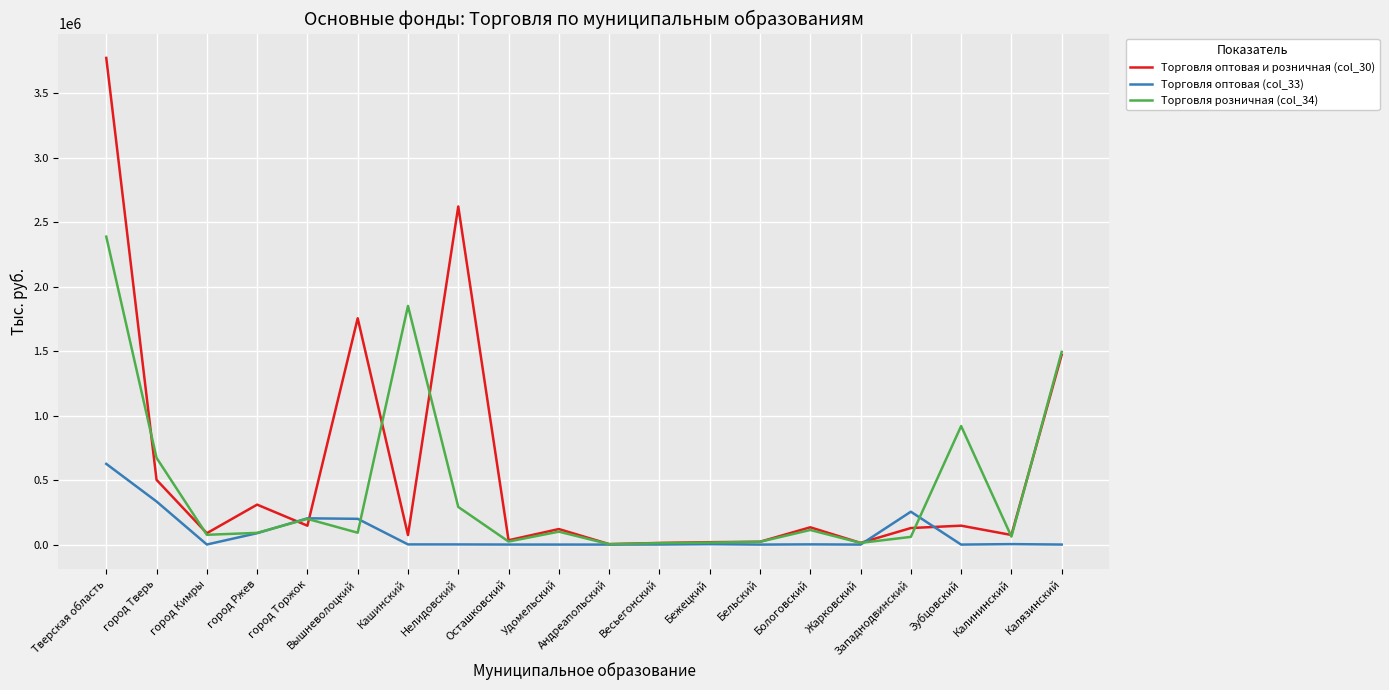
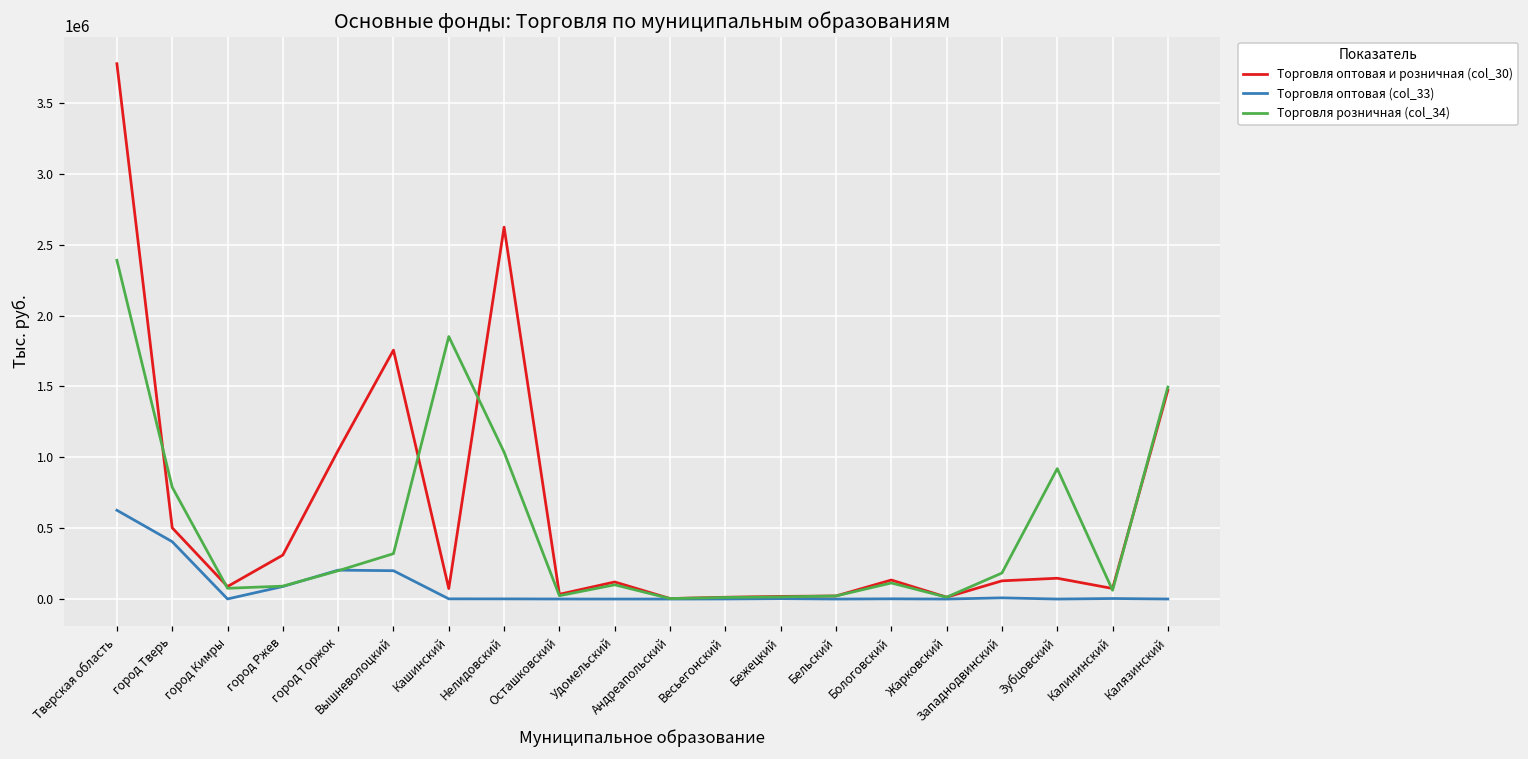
  {
    "Торговля оптовая и розничная (col_30)": {
      "Тверская область": 3780000,
      "город Тверь": 500000,
      "город Ржев": 310000,
-     "город Торжок": 150000,
+     "город Торжок": 1050000,
      "Вышневолоцкий": 1760000,
      "Кашинский": 70000,
      "Нелидовский": 2620000,
      "Бологовский": 130000,
      "Западнодвинский": 130000,
      "Зубцовский": 150000,
      "Калязинский": 1470000
    },
    "Торговля оптовая (col_33)": {
      "Тверская область": 630000,
-     "город Тверь": 330000,
+     "город Тверь": 400000,
      "город Кимры": 0,
      "Вышневолоцкий": 200000,
      "Кашинский": 0,
      "Нелидовский": 0,
      "Осташковский": 0,
      "Удомельский": 0,
      "Бельский": 0,
      "Бологовский": 0,
-     "Западнодвинский": 260000,
+     "Западнодвинский": 10000,
      "Зубцовский": 0,
      "Калининский": 0,
      "Калязинский": 0
    },
    "Торговля розничная (col_34)": {
      "Тверская область": 2390000,
-     "город Тверь": 670000,
-     "Вышневолоцкий": 90000,
+     "город Тверь": 790000,
+     "Вышневолоцкий": 320000,
      "Кашинский": 1850000,
-     "Нелидовский": 290000,
+     "Нелидовский": 1040000,
      "Бологовский": 110000,
-     "Западнодвинский": 60000,
+     "Западнодвинский": 180000,
      "Зубцовский": 920000,
      "Калязинский": 1500000
    }
  }
